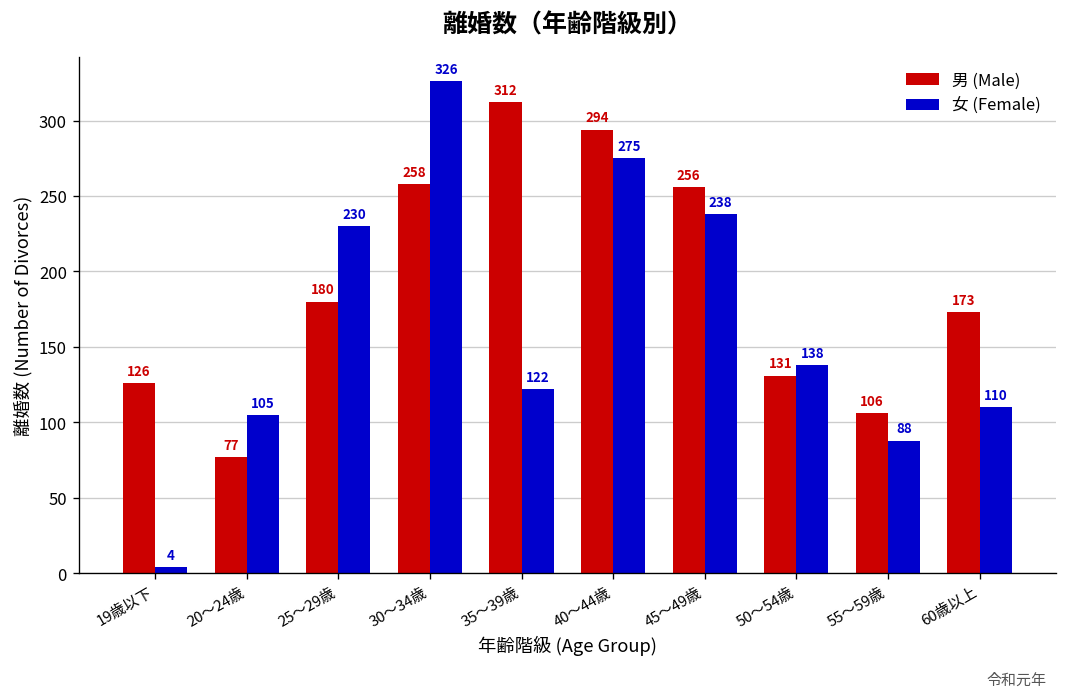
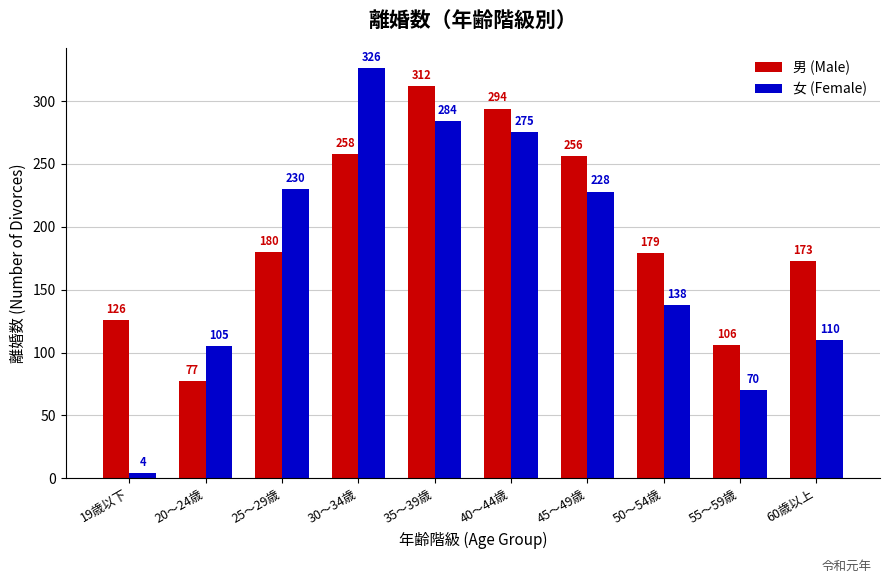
  {
    "男 (Male)": {
      "19歳以下": 126,
      "20～24歳": 77,
      "25～29歳": 180,
      "30～34歳": 258,
      "35～39歳": 312,
      "40～44歳": 294,
      "45～49歳": 256,
-     "50～54歳": 131,
+     "50～54歳": 179,
      "55～59歳": 106,
      "60歳以上": 173
    },
    "女 (Female)": {
      "19歳以下": 4,
      "20～24歳": 105,
      "25～29歳": 230,
      "30～34歳": 326,
-     "35～39歳": 122,
+     "35～39歳": 284,
      "40～44歳": 275,
-     "45～49歳": 238,
+     "45～49歳": 228,
      "50～54歳": 138,
-     "55～59歳": 88,
+     "55～59歳": 70,
      "60歳以上": 110
    }
  }
